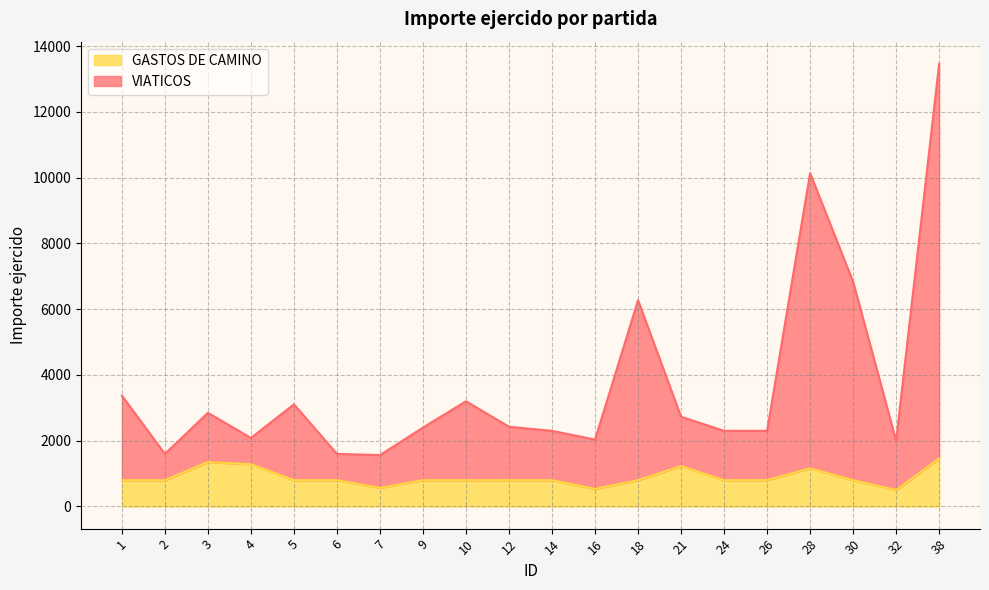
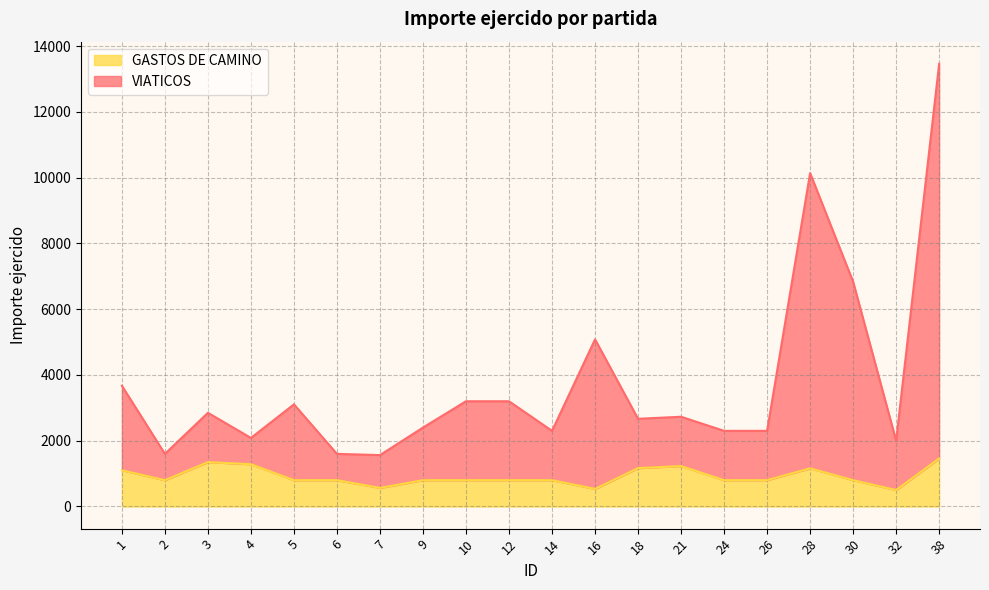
  {
    "GASTOS DE CAMINO": {
-     "1": 800,
+     "1": 1100,
      "2": 800,
      "3": 1300,
      "4": 1300,
      "5": 800,
      "6": 800,
      "7": 600,
      "9": 800,
      "10": 800,
      "12": 800,
      "14": 800,
      "16": 500,
-     "18": 800,
+     "18": 1200,
      "21": 1200,
      "24": 800,
      "26": 800,
      "28": 1200,
      "30": 800,
      "32": 500,
      "38": 1500
    },
    "VIATICOS": {
      "1": 2600,
      "2": 800,
      "3": 1500,
      "4": 800,
      "5": 2300,
      "6": 800,
      "7": 1000,
      "9": 1600,
      "10": 2400,
-     "12": 1600,
+     "12": 2400,
      "14": 1500,
-     "16": 1500,
-     "18": 5500,
+     "16": 4500,
+     "18": 1500,
      "21": 1500,
      "24": 1500,
      "26": 1500,
      "28": 9000,
      "30": 6000,
      "32": 1500,
      "38": 12000
    }
  }
